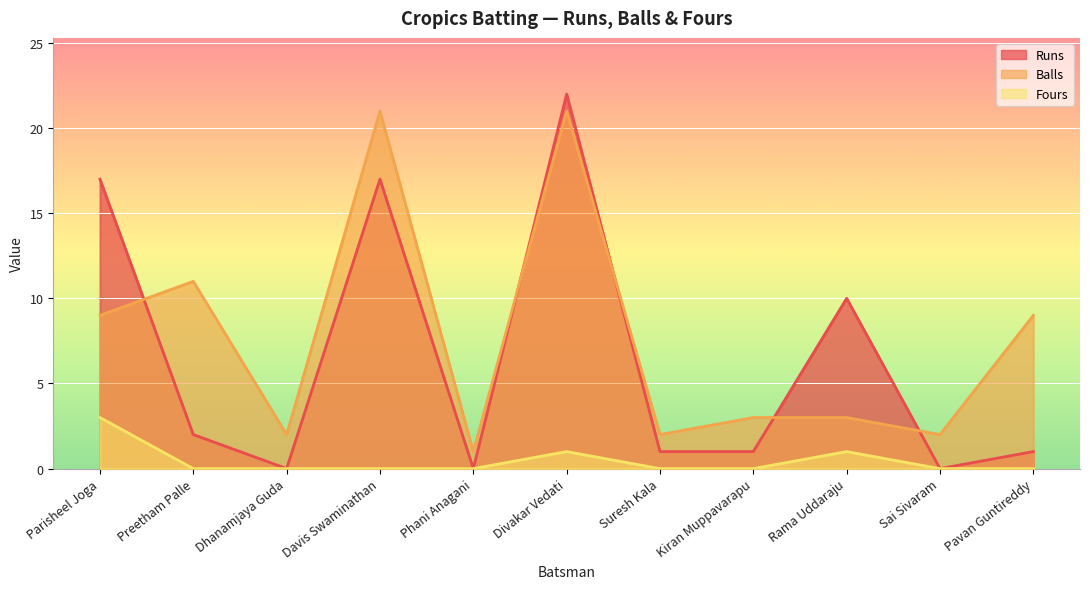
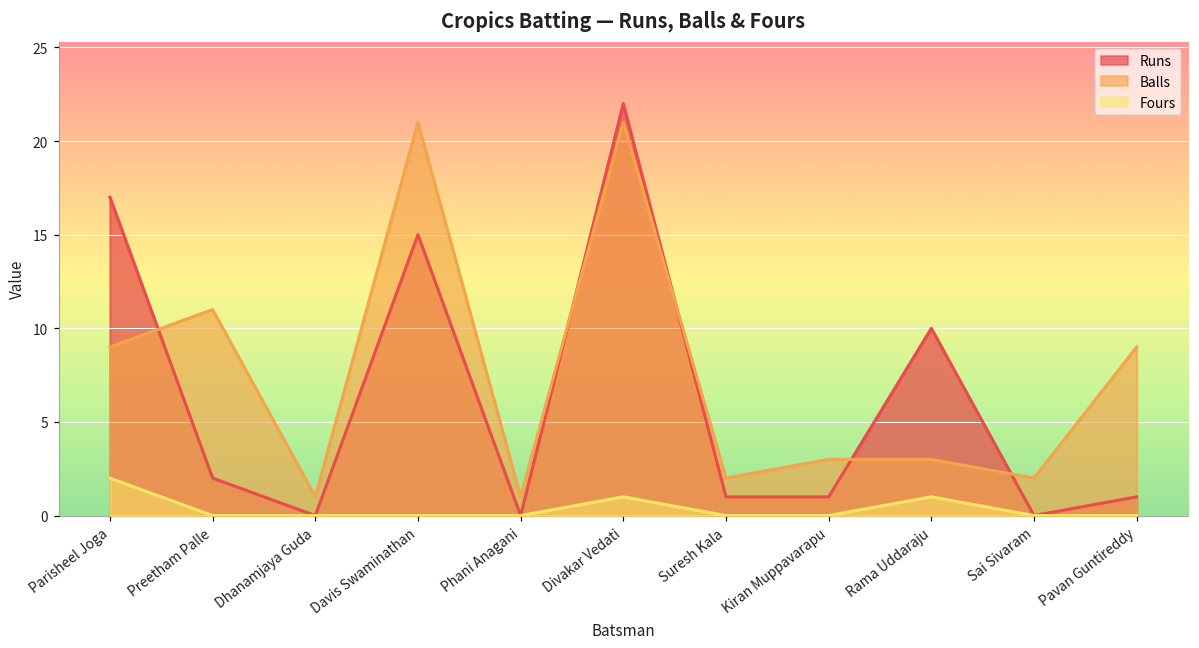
  {
    "Runs": {
      "Parisheel Joga": 17,
      "Preetham Palle": 2,
-     "Davis Swaminathan": 17,
+     "Davis Swaminathan": 15,
      "Divakar Vedati": 22,
      "Suresh Kala": 1,
      "Kiran Muppavarapu": 1,
      "Rama Uddaraju": 10,
      "Pavan Guntireddy": 1
    },
    "Balls": {
      "Parisheel Joga": 9,
      "Preetham Palle": 11,
-     "Dhanamjaya Guda": 2,
+     "Dhanamjaya Guda": 1,
      "Davis Swaminathan": 21,
      "Phani Anagani": 1,
      "Divakar Vedati": 21,
      "Suresh Kala": 2,
      "Kiran Muppavarapu": 3,
      "Rama Uddaraju": 3,
      "Sai Sivaram": 2,
      "Pavan Guntireddy": 9
    },
    "Fours": {
-     "Parisheel Joga": 3,
+     "Parisheel Joga": 2,
      "Preetham Palle": 0,
      "Davis Swaminathan": 0,
      "Divakar Vedati": 1,
      "Suresh Kala": 0,
      "Kiran Muppavarapu": 0,
      "Rama Uddaraju": 1,
      "Pavan Guntireddy": 0
    }
  }
